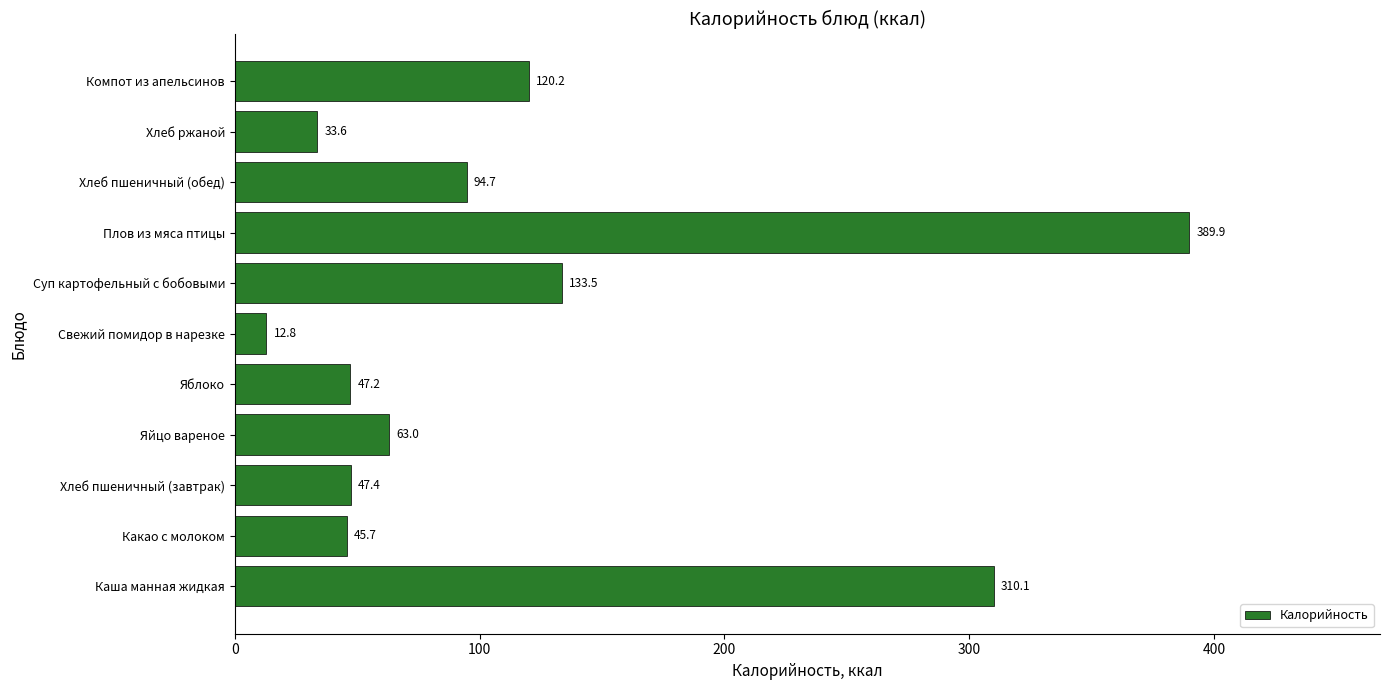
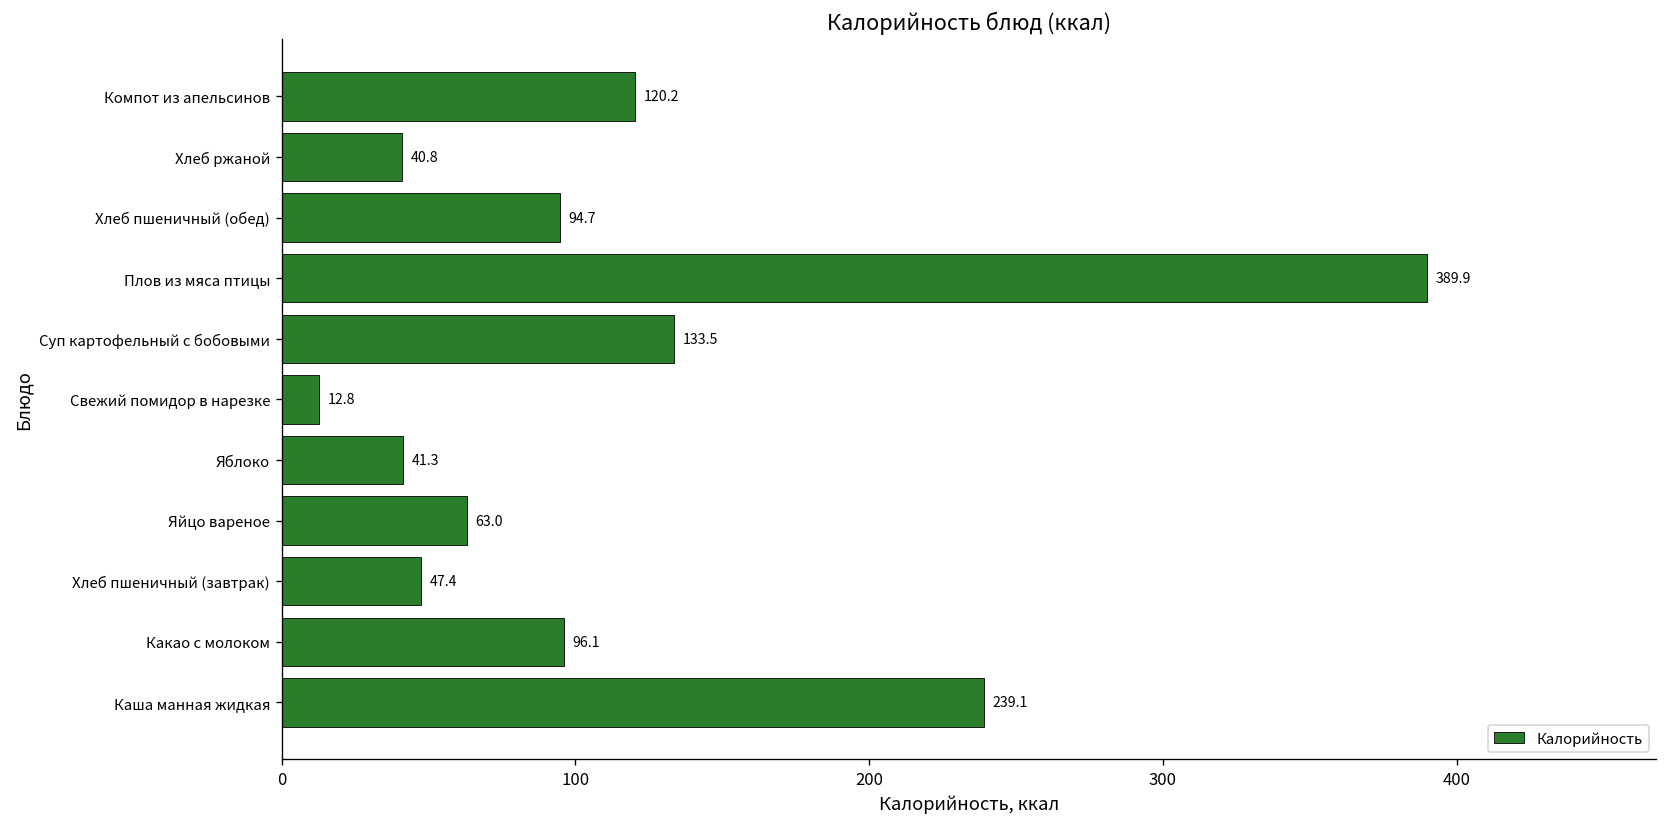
  {
    "Компот из апельсинов": 120.2,
-   "Хлеб ржаной": 33.6,
+   "Хлеб ржаной": 40.8,
    "Хлеб пшеничный (обед)": 94.7,
    "Плов из мяса птицы": 389.9,
    "Суп картофельный с бобовыми": 133.5,
    "Свежий помидор в нарезке": 12.8,
-   "Яблоко": 47.2,
+   "Яблоко": 41.3,
    "Яйцо вареное": 63.0,
    "Хлеб пшеничный (завтрак)": 47.4,
-   "Какао с молоком": 45.7,
-   "Каша манная жидкая": 310.1
+   "Какао с молоком": 96.1,
+   "Каша манная жидкая": 239.1
  }
